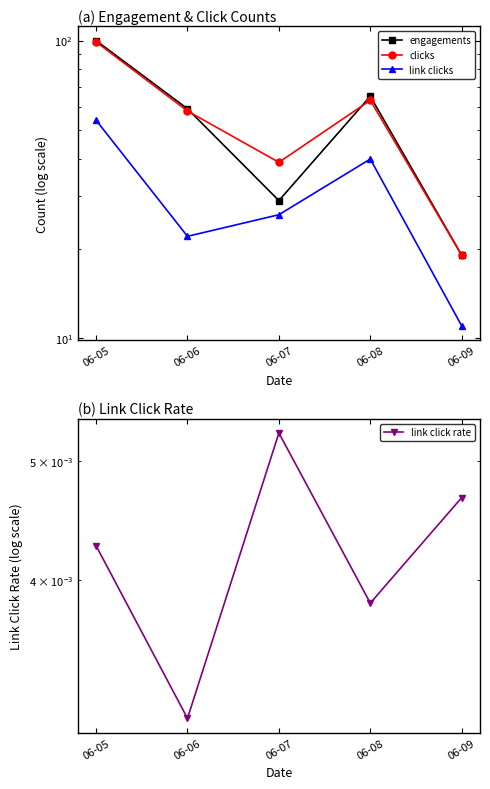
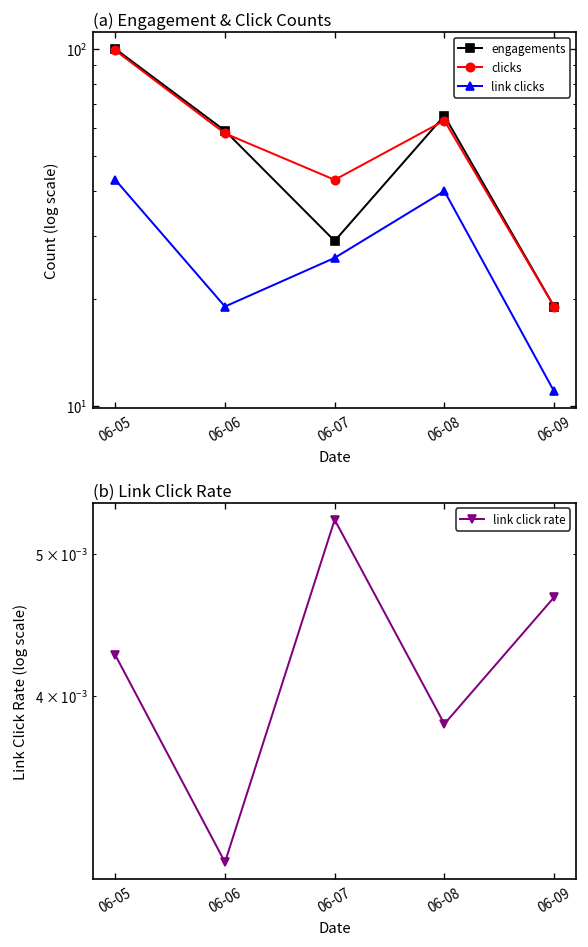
  {
    "(a) Engagement & Click Counts": {
      "engagements": {
        "06-07": 29,
        "06-08": 65
      },
      "clicks": {
-       "06-07": 39,
+       "06-07": 43,
        "06-08": 63
      },
      "link clicks": {
-       "06-05": 54,
-       "06-06": 22,
+       "06-05": 43,
+       "06-06": 19,
        "06-07": 26,
        "06-08": 40,
        "06-09": 11
      }
    }
  }
